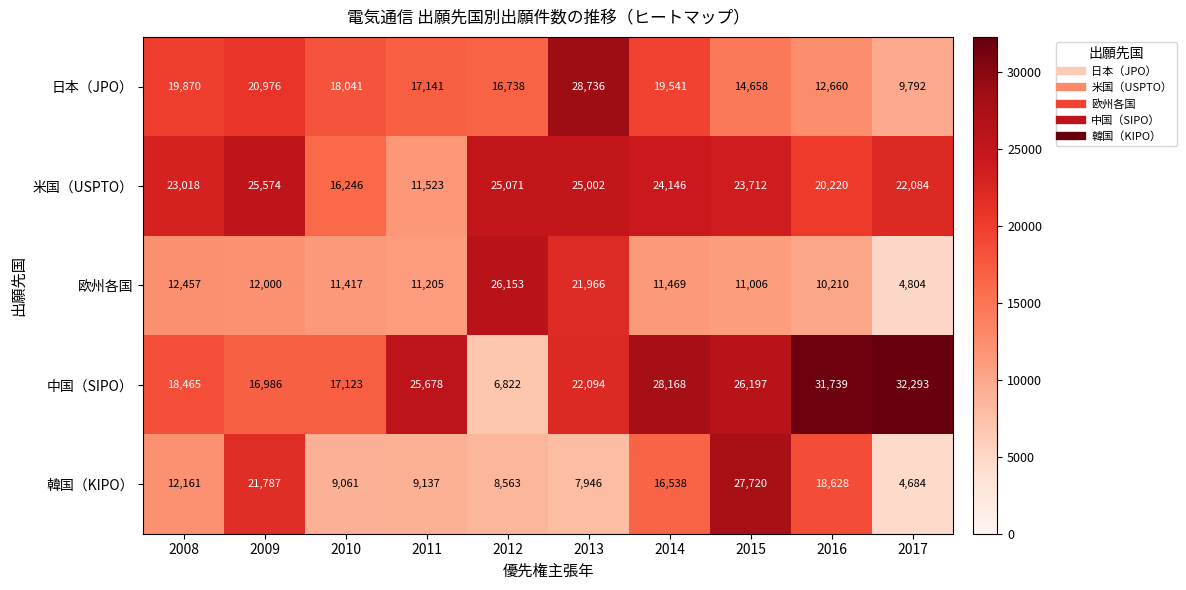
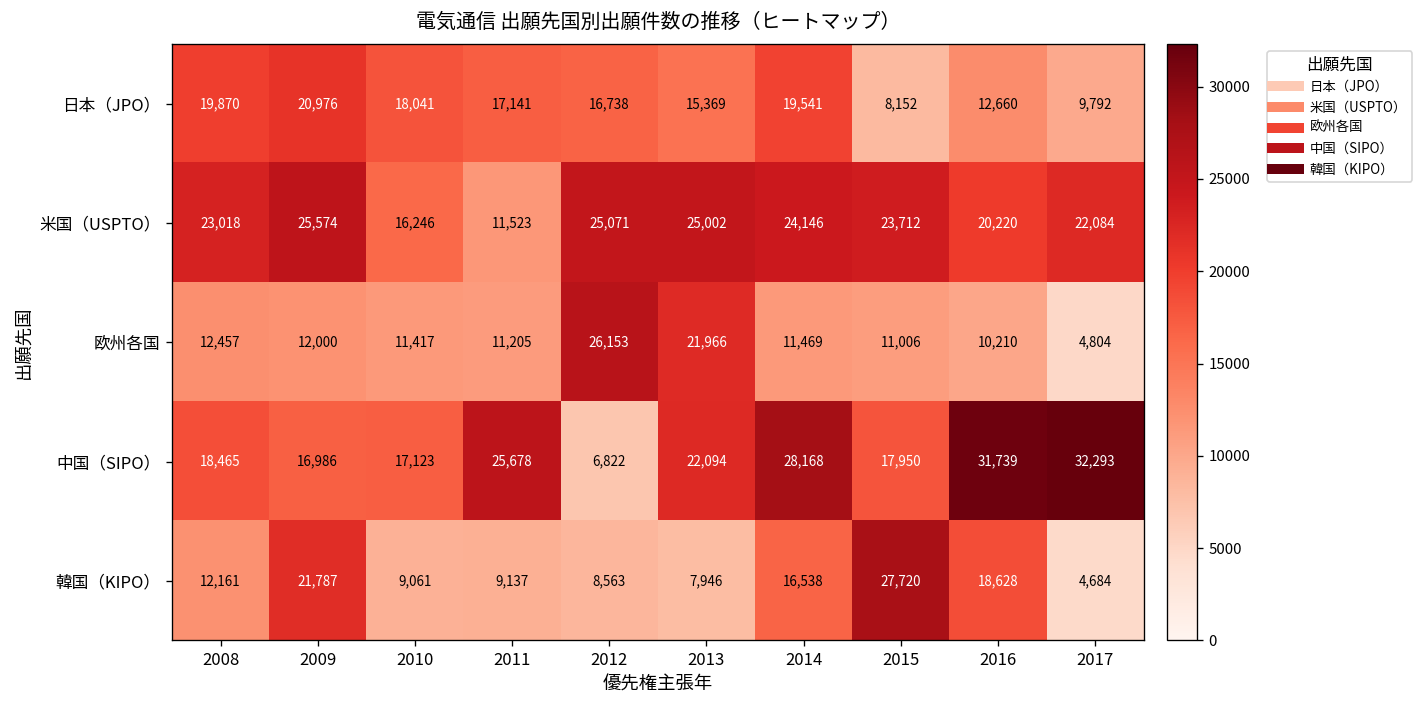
  {
    "日本（JPO）": {
      "2008": "19,870",
      "2009": "20,976",
      "2010": "18,041",
      "2011": "17,141",
      "2012": "16,738",
-     "2013": "28,736",
+     "2013": "15,369",
      "2014": "19,541",
-     "2015": "14,658",
+     "2015": "8,152",
      "2016": "12,660",
      "2017": "9,792"
    },
    "米国（USPTO）": {
      "2008": "23,018",
      "2009": "25,574",
      "2010": "16,246",
      "2011": "11,523",
      "2012": "25,071",
      "2013": "25,002",
      "2014": "24,146",
      "2015": "23,712",
      "2016": "20,220",
      "2017": "22,084"
    },
    "欧州各国": {
      "2008": "12,457",
      "2009": "12,000",
      "2010": "11,417",
      "2011": "11,205",
      "2012": "26,153",
      "2013": "21,966",
      "2014": "11,469",
      "2015": "11,006",
      "2016": "10,210",
      "2017": "4,804"
    },
    "中国（SIPO）": {
      "2008": "18,465",
      "2009": "16,986",
      "2010": "17,123",
      "2011": "25,678",
      "2012": "6,822",
      "2013": "22,094",
      "2014": "28,168",
-     "2015": "26,197",
+     "2015": "17,950",
      "2016": "31,739",
      "2017": "32,293"
    },
    "韓国（KIPO）": {
      "2008": "12,161",
      "2009": "21,787",
      "2010": "9,061",
      "2011": "9,137",
      "2012": "8,563",
      "2013": "7,946",
      "2014": "16,538",
      "2015": "27,720",
      "2016": "18,628",
      "2017": "4,684"
    }
  }
